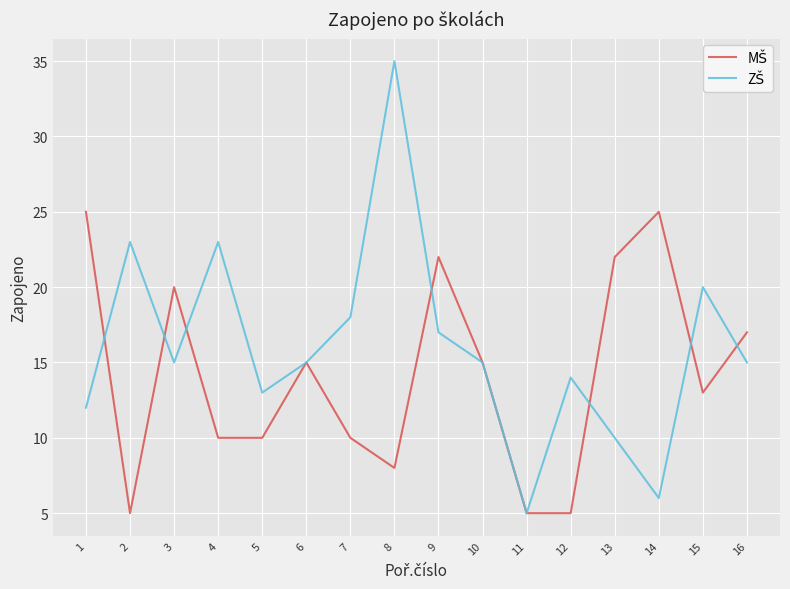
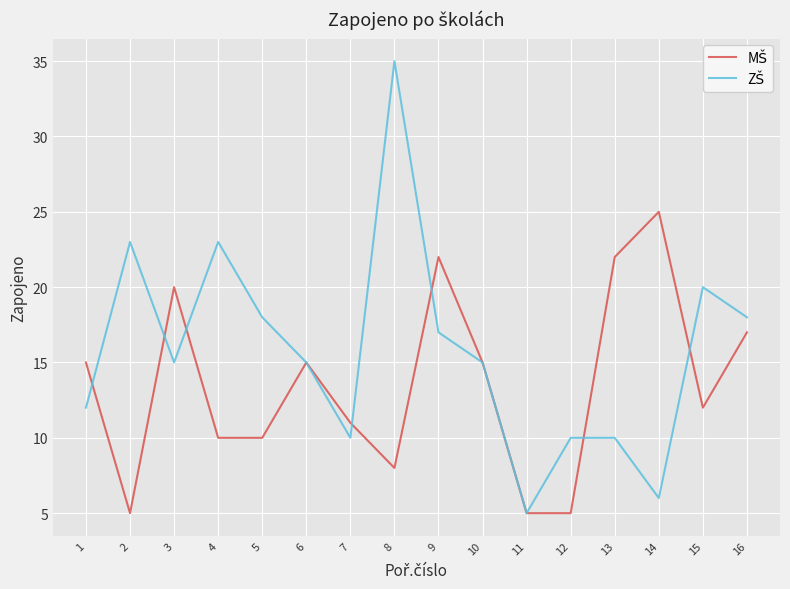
  {
    "MŠ": {
-     "1": 25,
+     "1": 15,
      "2": 5,
      "3": 20,
      "4": 10,
      "5": 10,
-     "7": 10,
+     "7": 11,
      "8": 8,
      "9": 22,
      "12": 5,
      "13": 22,
      "14": 25,
-     "15": 13,
+     "15": 12,
      "16": 17
    },
    "ZŠ": {
      "1": 12,
      "2": 23,
      "3": 15,
      "4": 23,
-     "5": 13,
-     "7": 18,
+     "5": 18,
+     "7": 10,
      "8": 35,
      "9": 17,
-     "12": 14,
+     "12": 10,
      "13": 10,
      "14": 6,
      "15": 20,
-     "16": 15
+     "16": 18
    }
  }
